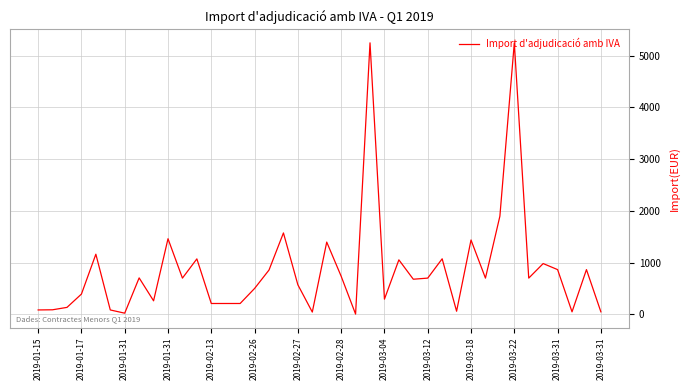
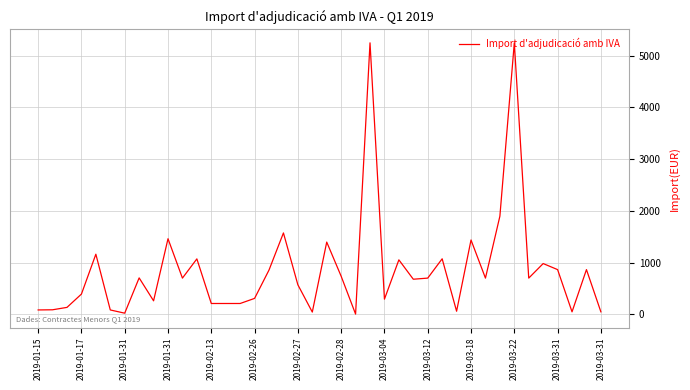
  {
    "2019-01-15": 100,
    "2019-01-17": 400,
-   "2019-02-26": 500,
+   "2019-02-26": 300,
    "2019-03-12": 700
  }
